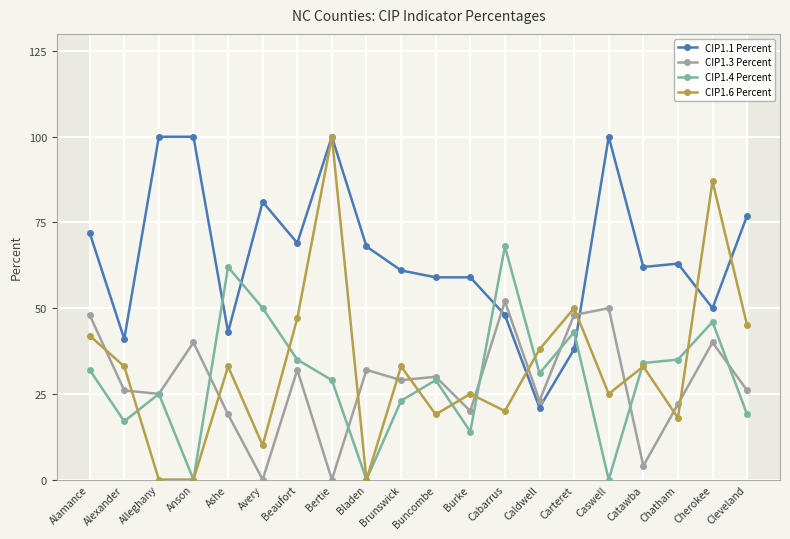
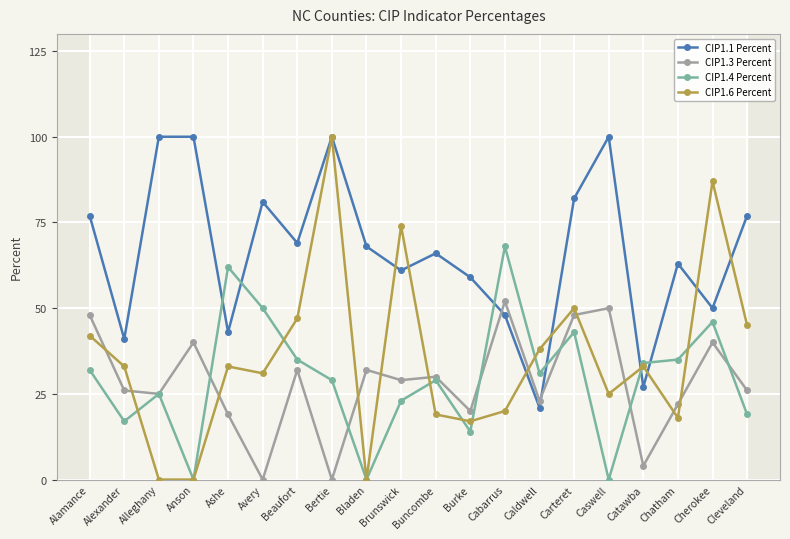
  {
    "CIP1.1 Percent": {
-     "Alamance": 72,
+     "Alamance": 77,
      "Alexander": 41,
      "Alleghany": 100,
      "Anson": 100,
      "Ashe": 43,
      "Avery": 81,
      "Beaufort": 69,
      "Bladen": 68,
      "Brunswick": 61,
-     "Buncombe": 59,
+     "Buncombe": 66,
      "Burke": 59,
      "Cabarrus": 48,
      "Caldwell": 21,
-     "Carteret": 38,
+     "Carteret": 82,
      "Caswell": 100,
-     "Catawba": 62,
+     "Catawba": 27,
      "Chatham": 63,
      "Cherokee": 50,
      "Cleveland": 77
    },
    "CIP1.6 Percent": {
      "Alamance": 42,
      "Alexander": 33,
      "Alleghany": 0,
      "Ashe": 33,
-     "Avery": 10,
+     "Avery": 31,
      "Beaufort": 47,
-     "Brunswick": 33,
+     "Brunswick": 74,
      "Buncombe": 19,
-     "Burke": 25,
+     "Burke": 17,
      "Cabarrus": 20,
      "Caldwell": 38,
      "Carteret": 50,
      "Caswell": 25,
      "Catawba": 33,
      "Chatham": 18,
      "Cherokee": 87,
      "Cleveland": 45
    }
  }
